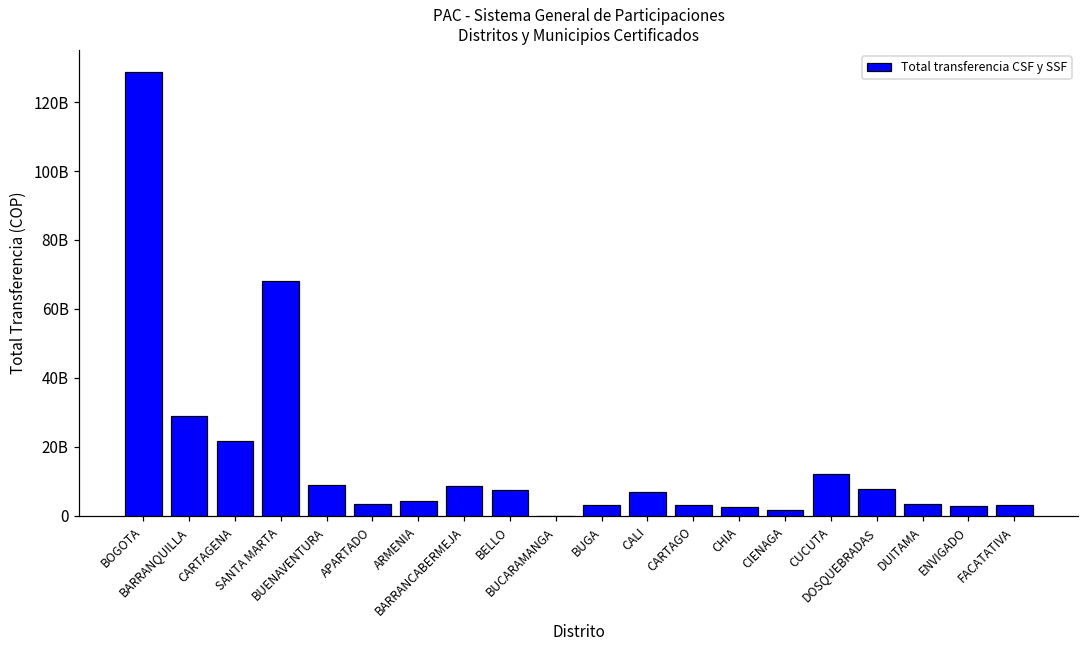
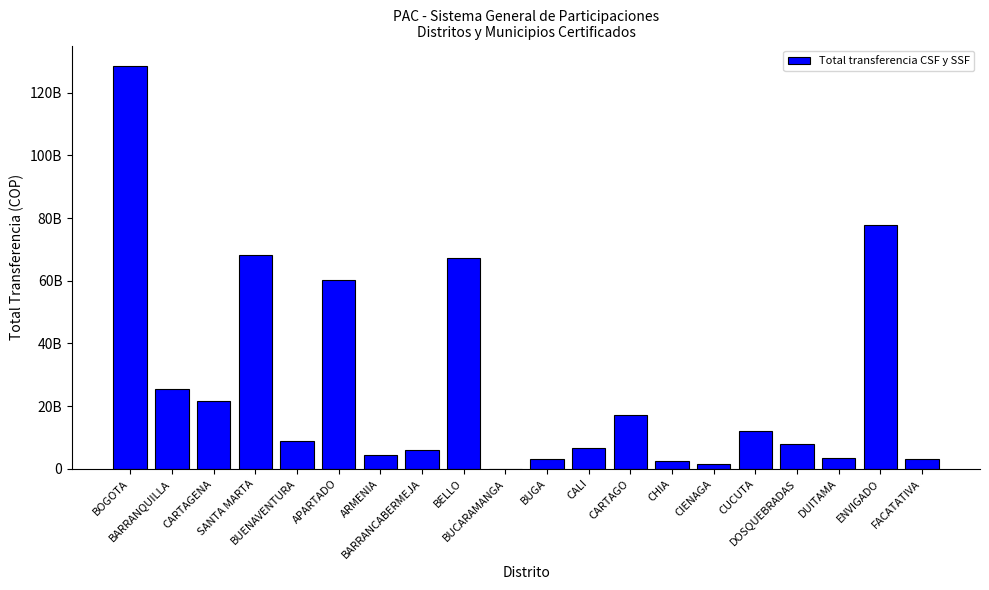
  {
    "BOGOTA": 129000000000,
-   "BARRANQUILLA": 29000000000,
+   "BARRANQUILLA": 26000000000,
    "CARTAGENA": 22000000000,
    "SANTA MARTA": 68000000000,
    "BUENAVENTURA": 9000000000,
-   "APARTADO": 3000000000,
+   "APARTADO": 60000000000,
    "ARMENIA": 4000000000,
-   "BARRANCABERMEJA": 9000000000,
-   "BELLO": 7000000000,
+   "BARRANCABERMEJA": 6000000000,
+   "BELLO": 67000000000,
    "BUCARAMANGA": 0,
    "BUGA": 3000000000,
    "CALI": 7000000000,
-   "CARTAGO": 3000000000,
+   "CARTAGO": 17000000000,
    "CHIA": 2000000000,
    "CIENAGA": 2000000000,
    "CUCUTA": 12000000000,
    "DOSQUEBRADAS": 8000000000,
    "DUITAMA": 3000000000,
-   "ENVIGADO": 3000000000,
+   "ENVIGADO": 78000000000,
    "FACATATIVA": 3000000000
  }
